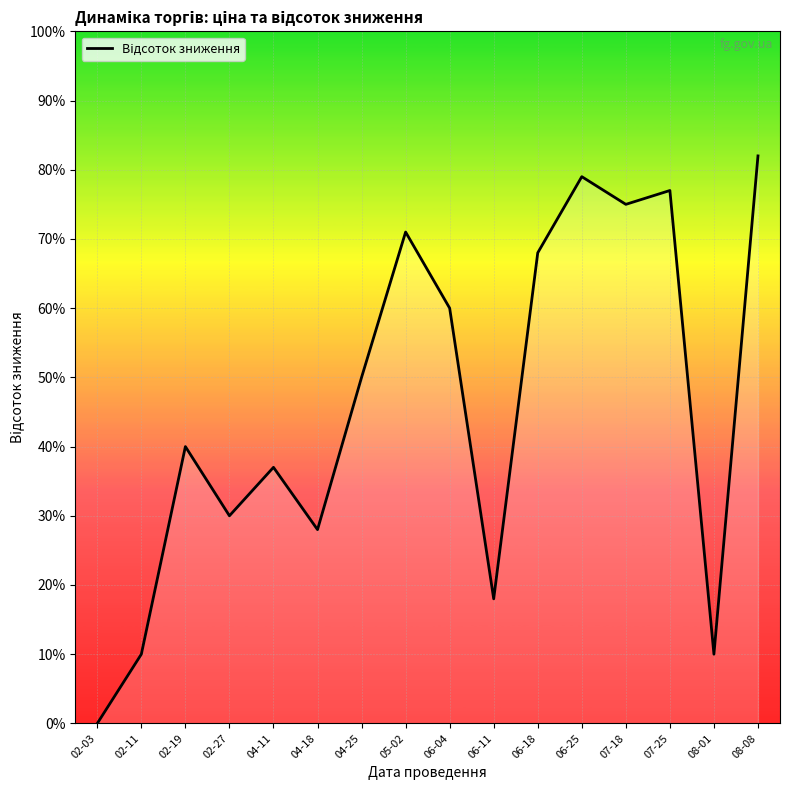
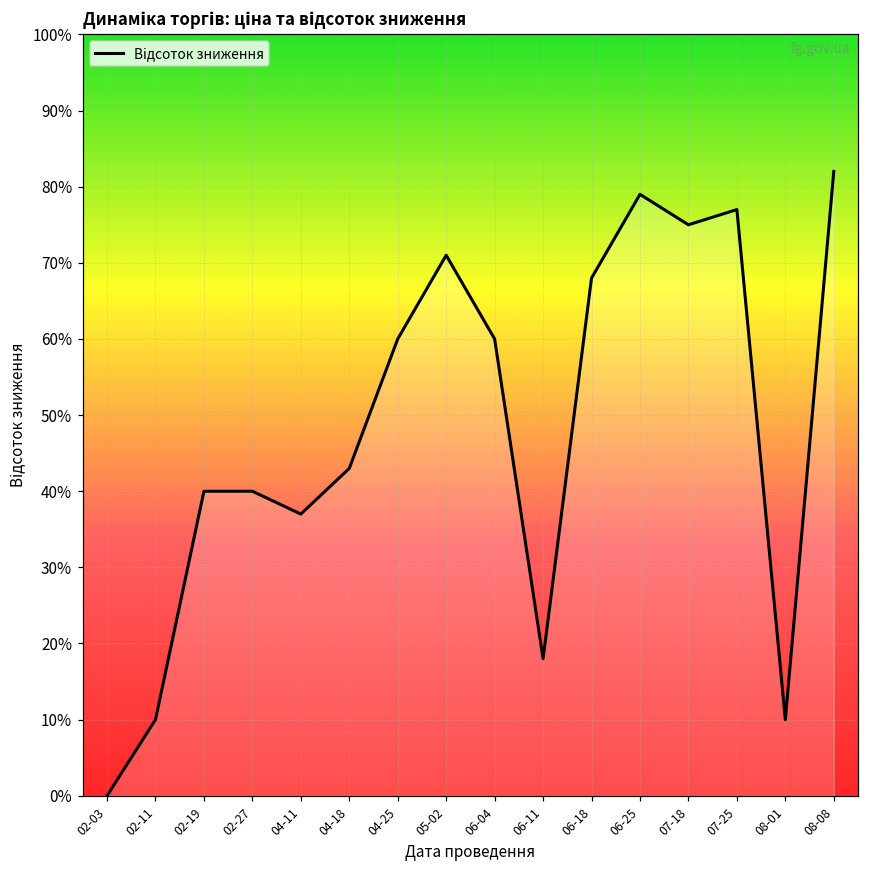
  {
    "02-03": "0%",
    "02-11": "10%",
    "02-19": "40%",
-   "02-27": "30%",
+   "02-27": "40%",
    "04-11": "37%",
-   "04-18": "28%",
-   "04-25": "50%",
+   "04-18": "43%",
+   "04-25": "60%",
    "05-02": "71%",
    "06-04": "60%",
    "06-11": "18%",
    "06-18": "68%",
    "06-25": "79%",
    "07-18": "75%",
    "07-25": "77%",
    "08-01": "10%",
    "08-08": "82%"
  }
